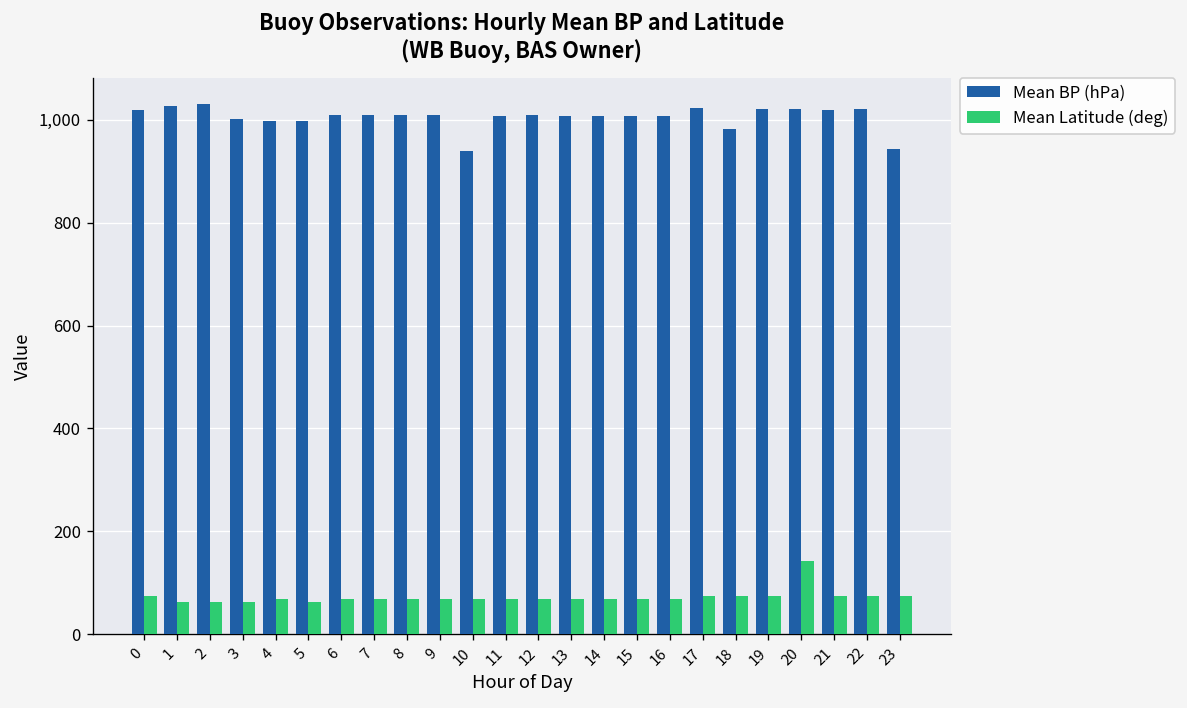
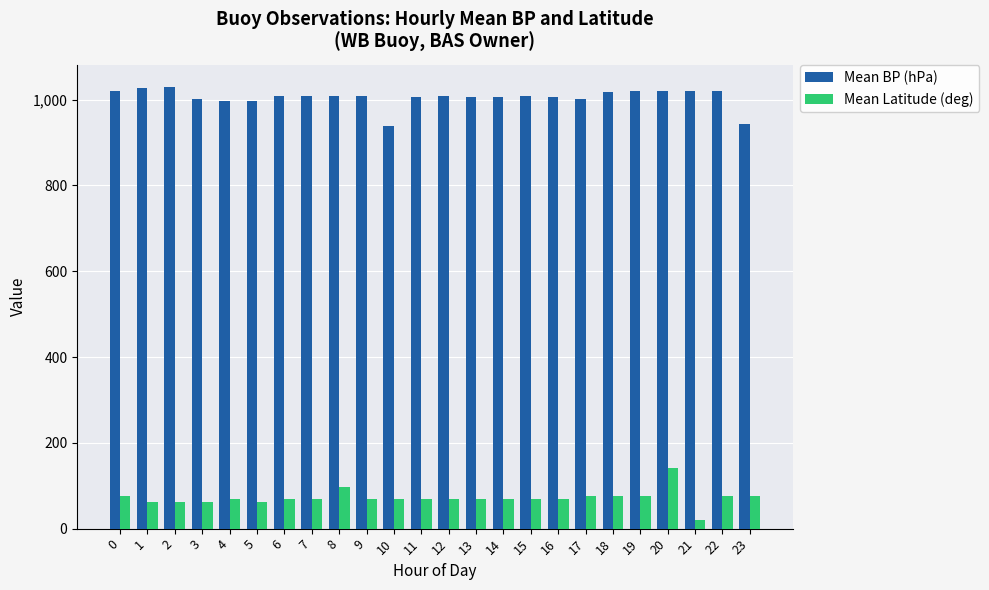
  {
    "Mean BP (hPa)": {
      "0": "1,020",
      "1": "1,030",
      "2": "1,030",
      "3": "1,000",
      "4": "1,000",
      "5": "1,000",
      "6": "1,010",
      "7": "1,010",
      "8": "1,010",
      "9": "1,010",
      "10": "940",
      "11": "1,010",
      "12": "1,010",
      "13": "1,010",
      "14": "1,010",
      "15": "1,010",
      "16": "1,010",
-     "17": "1,020",
-     "18": "980",
+     "17": "1,000",
+     "18": "1,020",
      "19": "1,020",
      "20": "1,020",
      "21": "1,020",
      "22": "1,020",
      "23": "940"
    },
    "Mean Latitude (deg)": {
      "0": "80",
      "1": "60",
      "2": "60",
      "3": "60",
      "4": "70",
      "5": "60",
      "6": "70",
      "7": "70",
-     "8": "70",
+     "8": "100",
      "9": "70",
      "10": "70",
      "11": "70",
      "12": "70",
      "13": "70",
      "14": "70",
      "15": "70",
      "16": "70",
      "17": "80",
      "18": "80",
      "19": "80",
      "20": "140",
-     "21": "80",
+     "21": "20",
      "22": "80",
      "23": "80"
    }
  }
